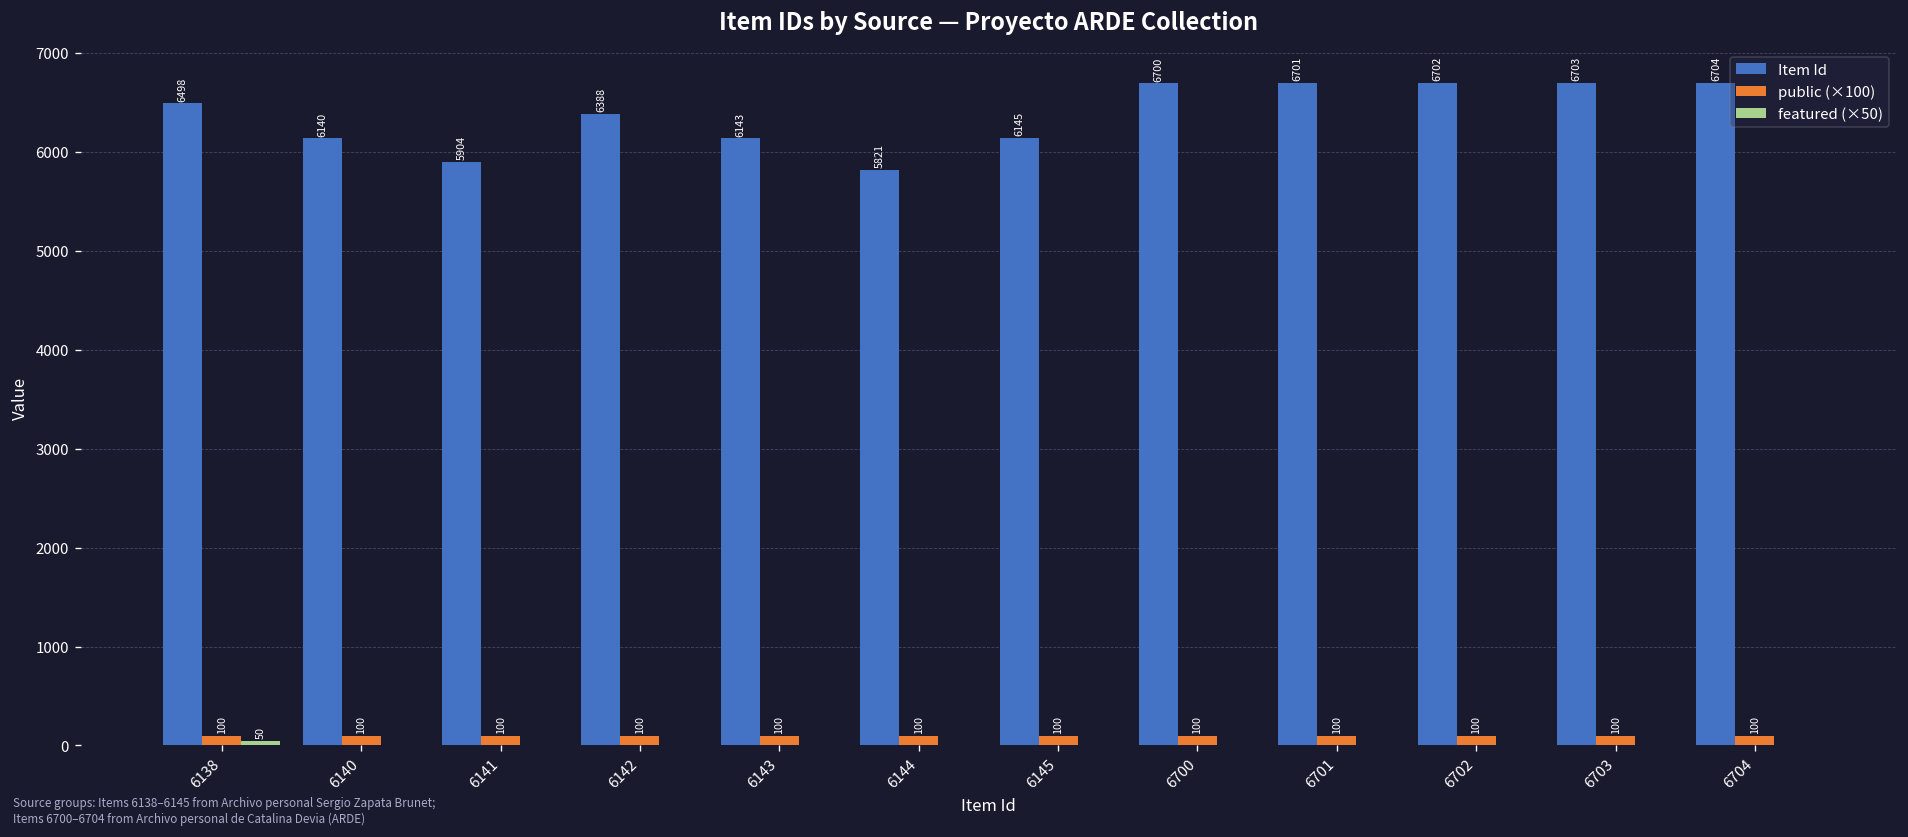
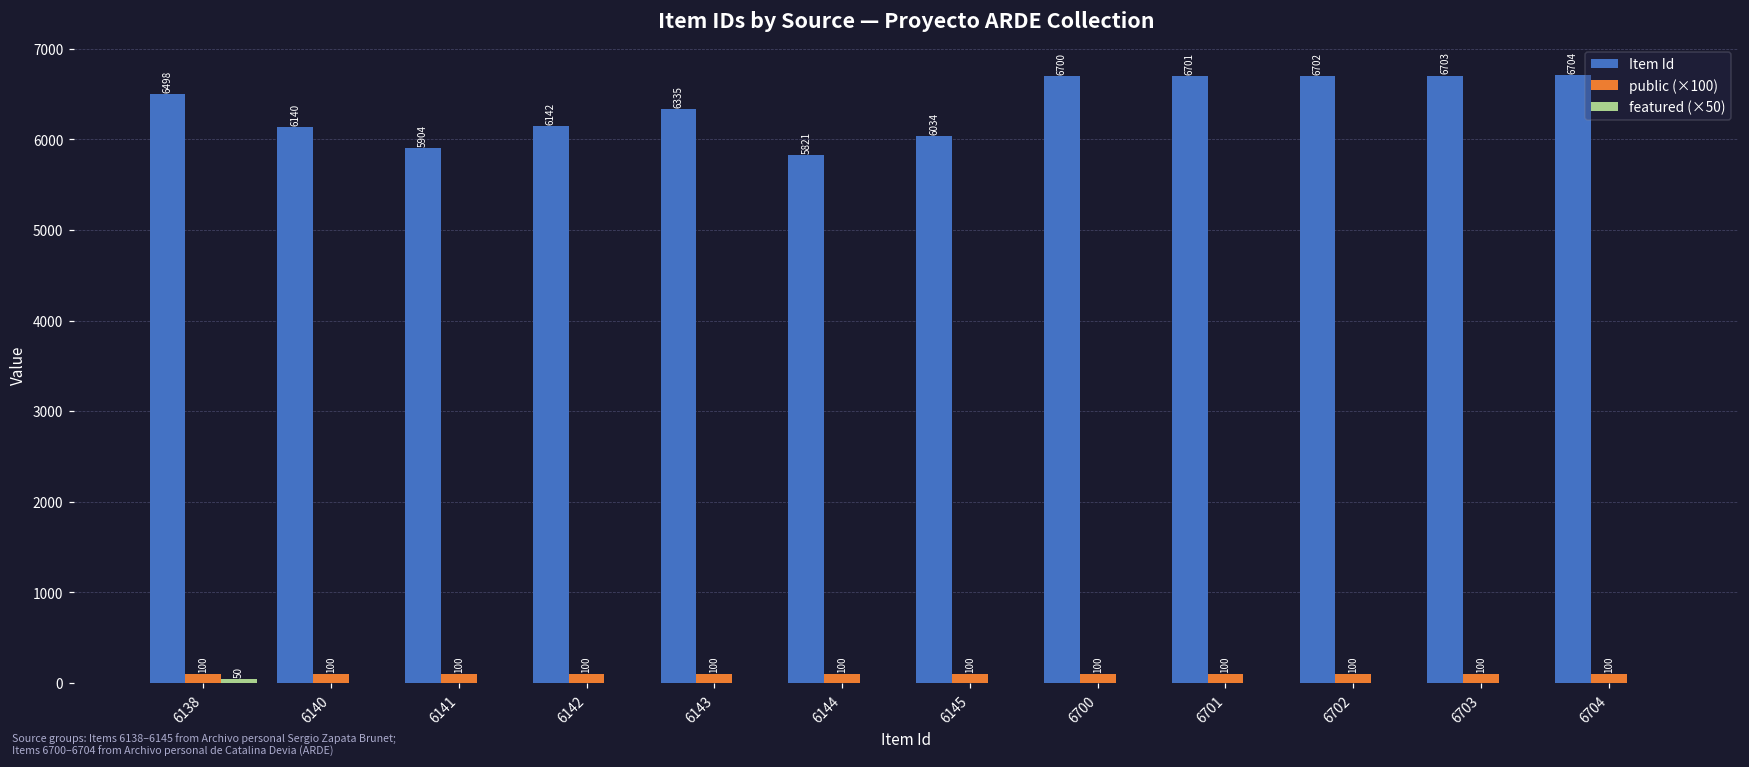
  {
    "Item Id": {
      "6138": 6498,
      "6140": 6140,
      "6141": 5904,
-     "6142": 6388,
-     "6143": 6143,
+     "6142": 6142,
+     "6143": 6335,
      "6144": 5821,
-     "6145": 6145,
+     "6145": 6034,
      "6700": 6700,
      "6701": 6701,
      "6702": 6702,
      "6703": 6703,
      "6704": 6704
    },
    "public (×100)": {
      "6138": 100,
      "6140": 100,
      "6141": 100,
      "6142": 100,
      "6143": 100,
      "6144": 100,
      "6145": 100,
      "6700": 100,
      "6701": 100,
      "6702": 100,
      "6703": 100,
      "6704": 100
    },
    "featured (×50)": {
      "6138": 50
    }
  }
